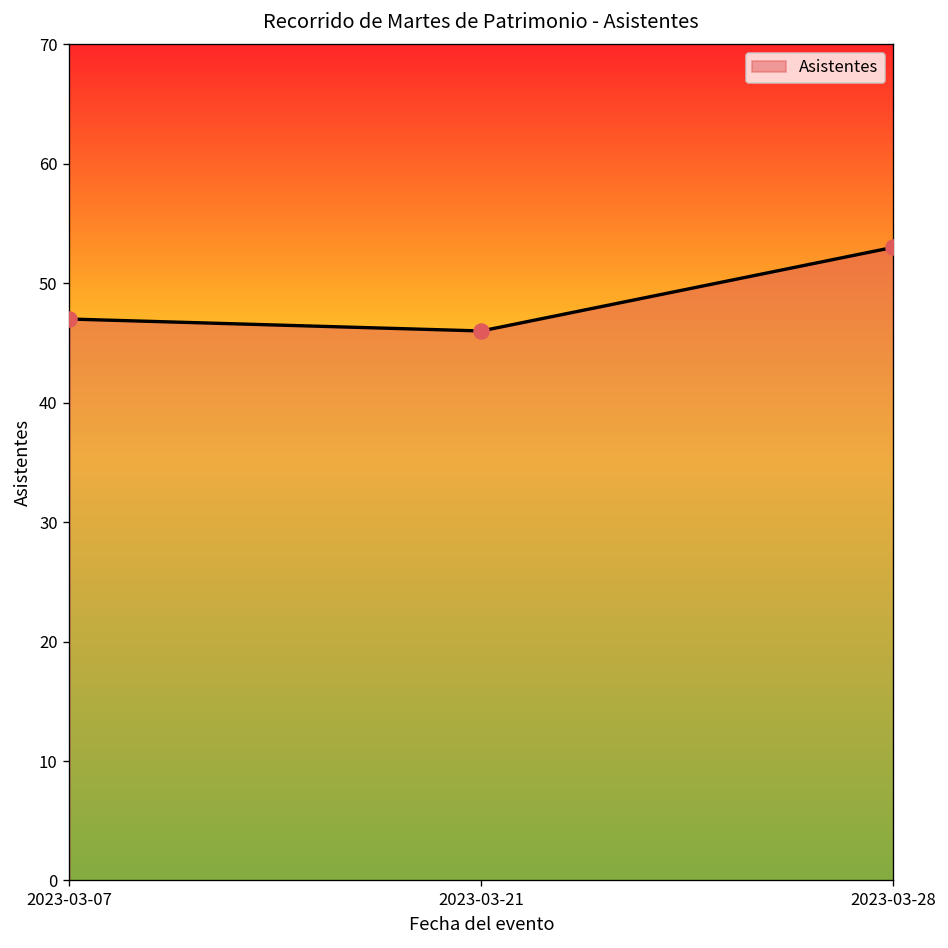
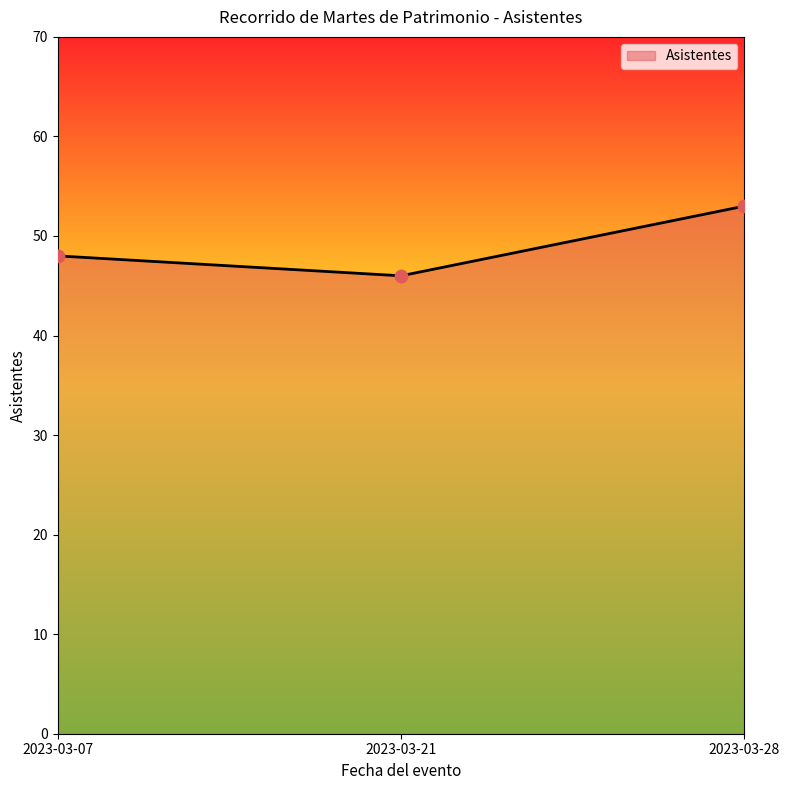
  {
-   "2023-03-07": 47,
+   "2023-03-07": 48,
    "2023-03-21": 46,
    "2023-03-28": 53
  }
